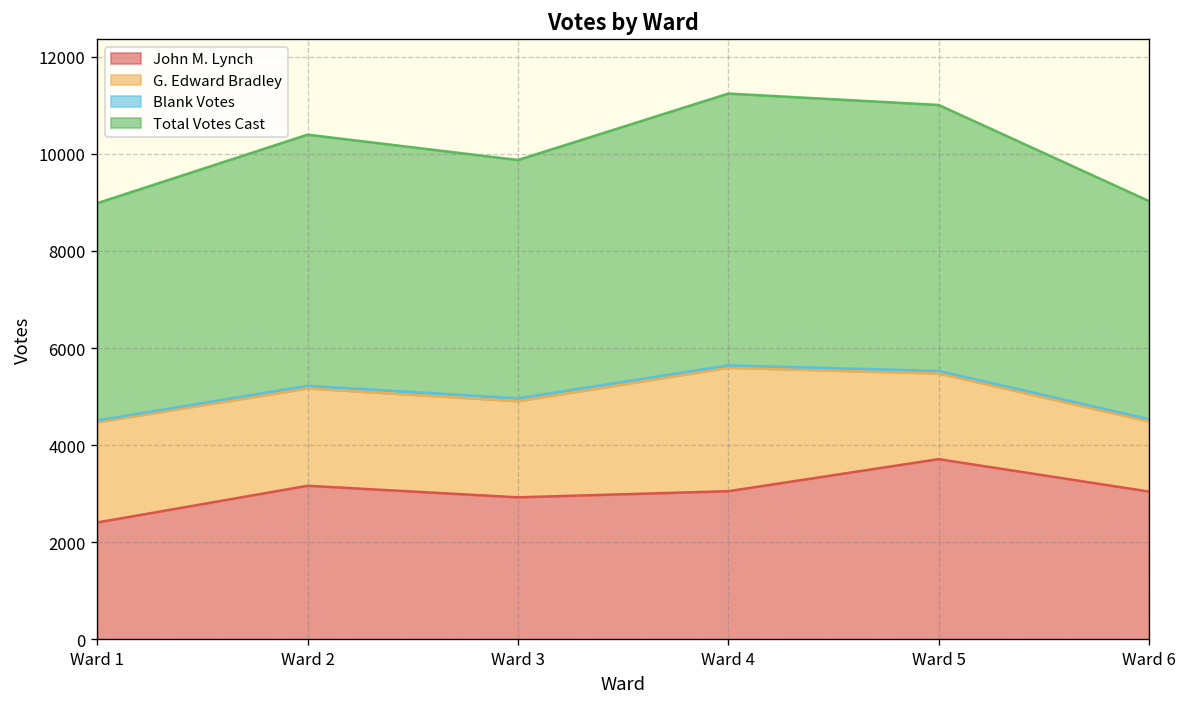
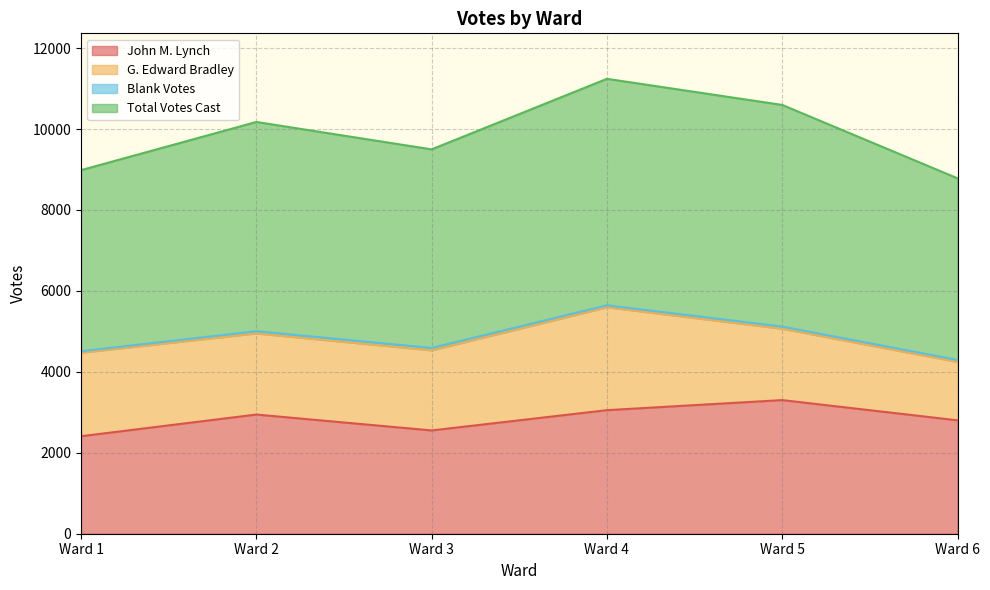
  {
    "John M. Lynch": {
      "Ward 1": 2400,
-     "Ward 2": 3200,
-     "Ward 3": 2900,
+     "Ward 2": 2900,
+     "Ward 3": 2600,
      "Ward 4": 3100,
-     "Ward 5": 3700,
-     "Ward 6": 3000
+     "Ward 5": 3300,
+     "Ward 6": 2800
    },
    "Total Votes Cast": {
      "Ward 1": 4500,
      "Ward 2": 5200,
      "Ward 3": 4900,
      "Ward 4": 5600,
      "Ward 5": 5500,
      "Ward 6": 4500
    }
  }
